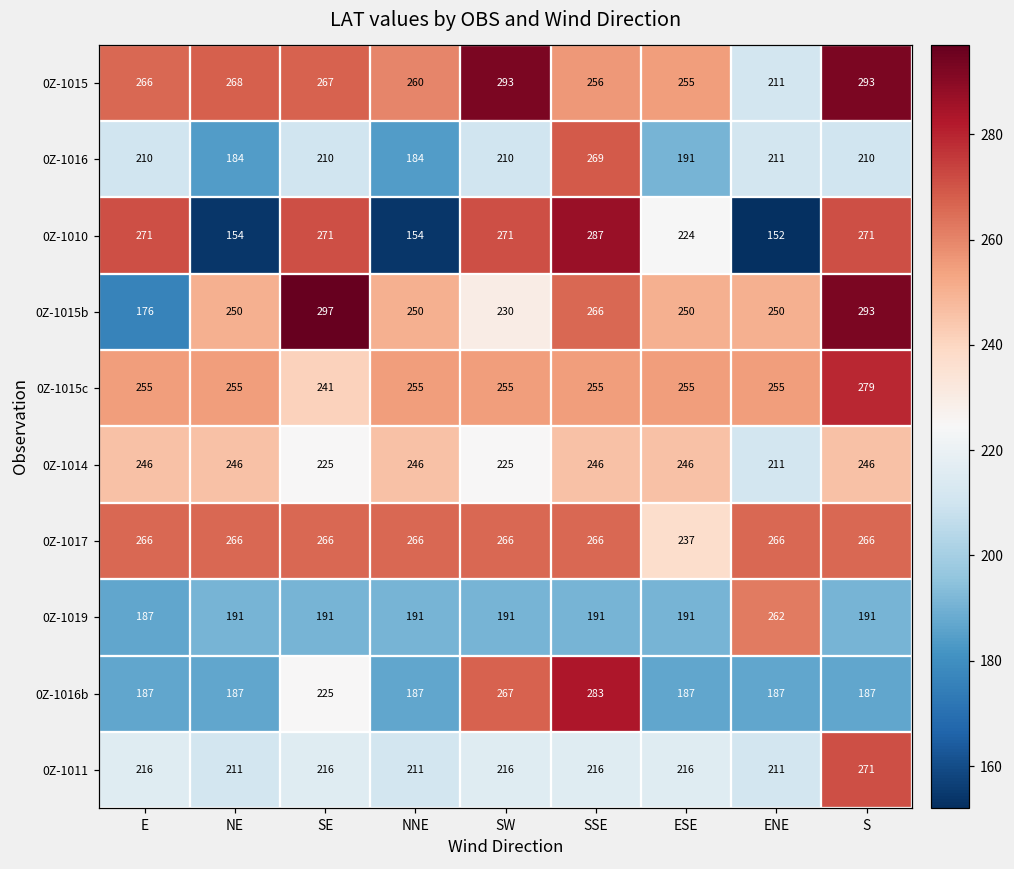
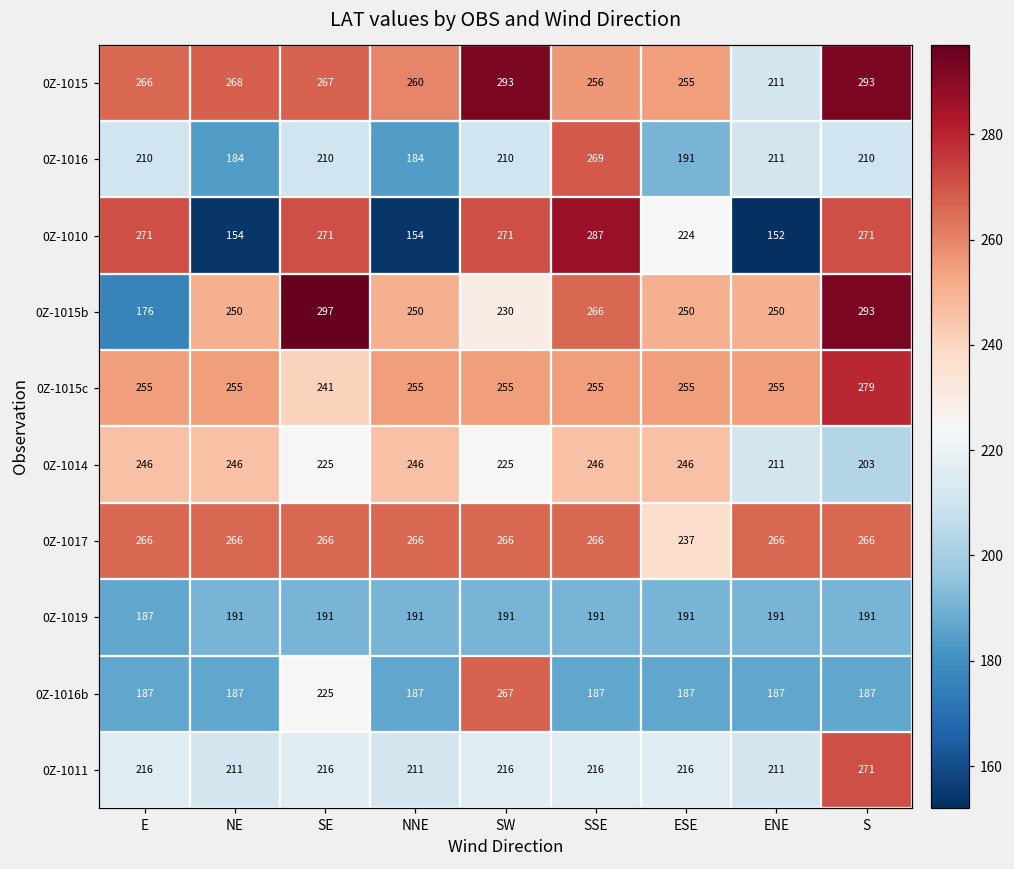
  {
    "0Z-1015": {
      "E": 266,
      "NE": 268,
      "SE": 267,
      "NNE": 260,
      "SW": 293,
      "SSE": 256,
      "ESE": 255,
      "ENE": 211,
      "S": 293
    },
    "0Z-1016": {
      "E": 210,
      "NE": 184,
      "SE": 210,
      "NNE": 184,
      "SW": 210,
      "SSE": 269,
      "ESE": 191,
      "ENE": 211,
      "S": 210
    },
    "0Z-1010": {
      "E": 271,
      "NE": 154,
      "SE": 271,
      "NNE": 154,
      "SW": 271,
      "SSE": 287,
      "ESE": 224,
      "ENE": 152,
      "S": 271
    },
    "0Z-1015b": {
      "E": 176,
      "NE": 250,
      "SE": 297,
      "NNE": 250,
      "SW": 230,
      "SSE": 266,
      "ESE": 250,
      "ENE": 250,
      "S": 293
    },
    "0Z-1015c": {
      "E": 255,
      "NE": 255,
      "SE": 241,
      "NNE": 255,
      "SW": 255,
      "SSE": 255,
      "ESE": 255,
      "ENE": 255,
      "S": 279
    },
    "0Z-1014": {
      "E": 246,
      "NE": 246,
      "SE": 225,
      "NNE": 246,
      "SW": 225,
      "SSE": 246,
      "ESE": 246,
      "ENE": 211,
-     "S": 246
+     "S": 203
    },
    "0Z-1017": {
      "E": 266,
      "NE": 266,
      "SE": 266,
      "NNE": 266,
      "SW": 266,
      "SSE": 266,
      "ESE": 237,
      "ENE": 266,
      "S": 266
    },
    "0Z-1019": {
      "E": 187,
      "NE": 191,
      "SE": 191,
      "NNE": 191,
      "SW": 191,
      "SSE": 191,
      "ESE": 191,
-     "ENE": 262,
+     "ENE": 191,
      "S": 191
    },
    "0Z-1016b": {
      "E": 187,
      "NE": 187,
      "SE": 225,
      "NNE": 187,
      "SW": 267,
-     "SSE": 283,
+     "SSE": 187,
      "ESE": 187,
      "ENE": 187,
      "S": 187
    },
    "0Z-1011": {
      "E": 216,
      "NE": 211,
      "SE": 216,
      "NNE": 211,
      "SW": 216,
      "SSE": 216,
      "ESE": 216,
      "ENE": 211,
      "S": 271
    }
  }
